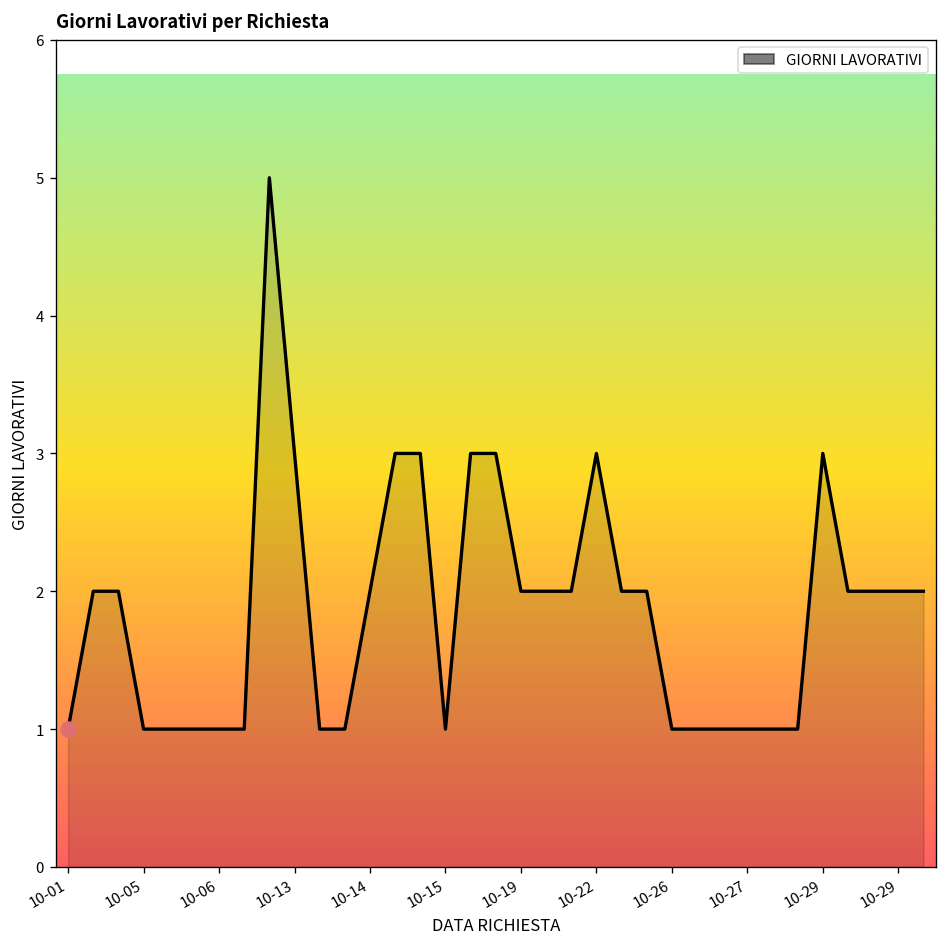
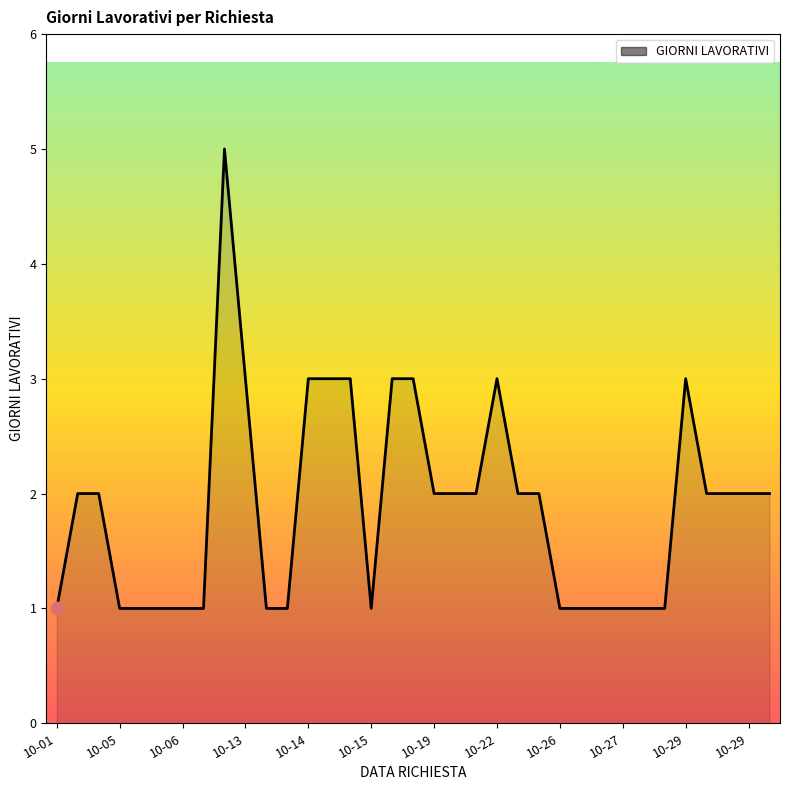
  {
    "GIORNI LAVORATIVI": {
      "10-05": 1,
      "10-06": 1,
      "10-13": 3,
-     "10-14": 2,
+     "10-14": 3,
      "10-15": 1,
      "10-19": 2,
      "10-22": 3,
      "10-26": 1,
      "10-27": 1
    }
  }
